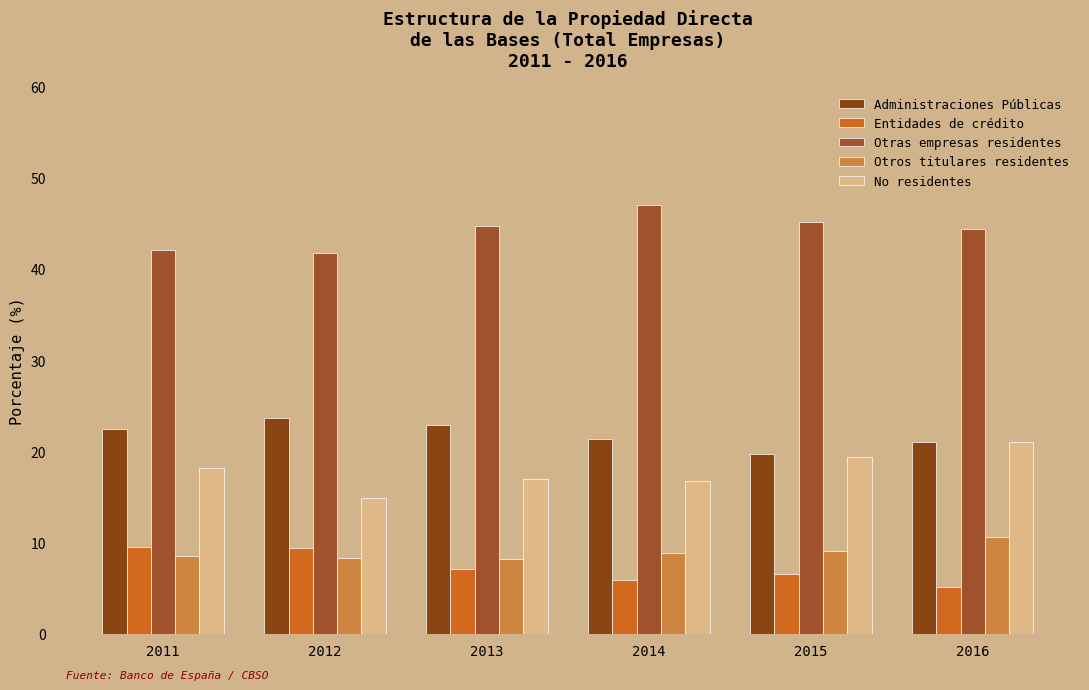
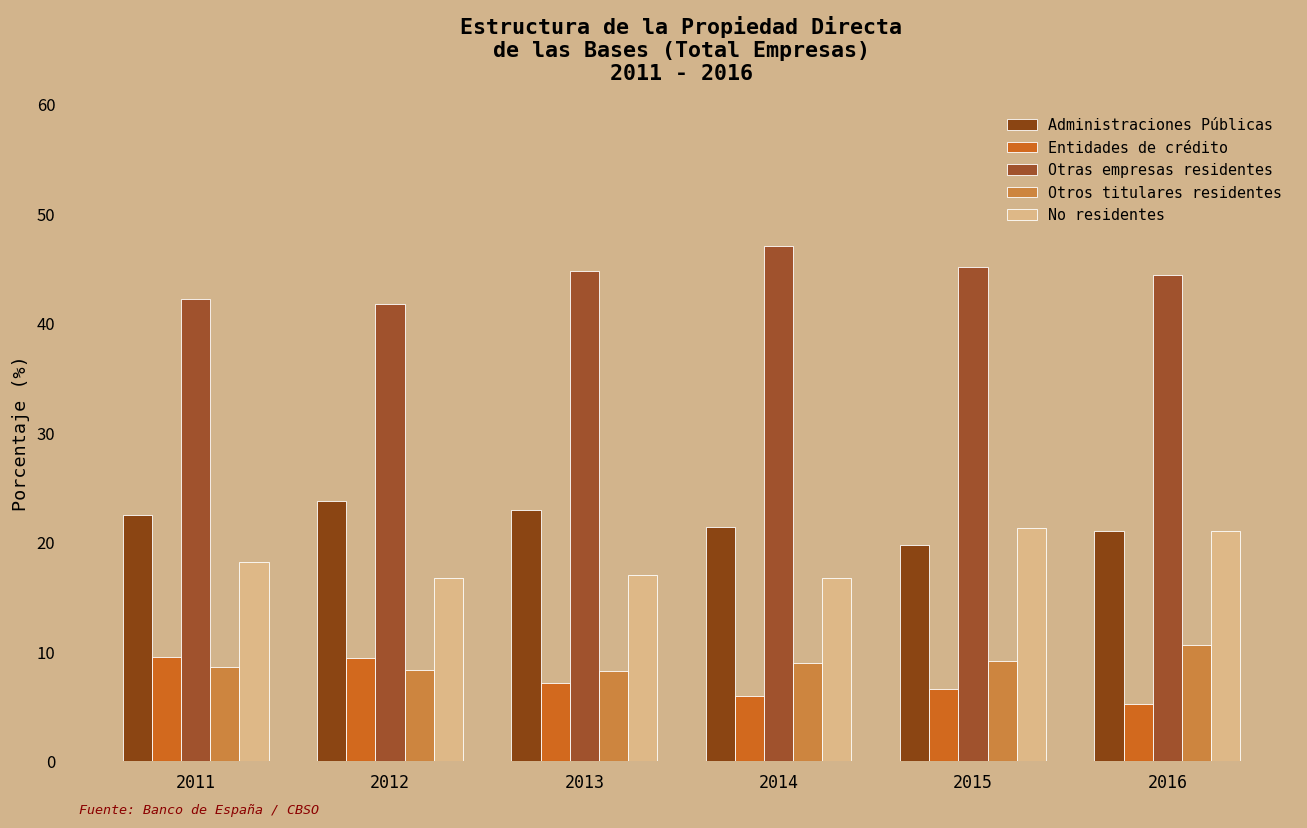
  {
    "No residentes": {
      "2011": 18,
-     "2012": 15,
+     "2012": 17,
      "2013": 17,
      "2014": 17,
-     "2015": 19,
+     "2015": 21,
      "2016": 21
    }
  }
